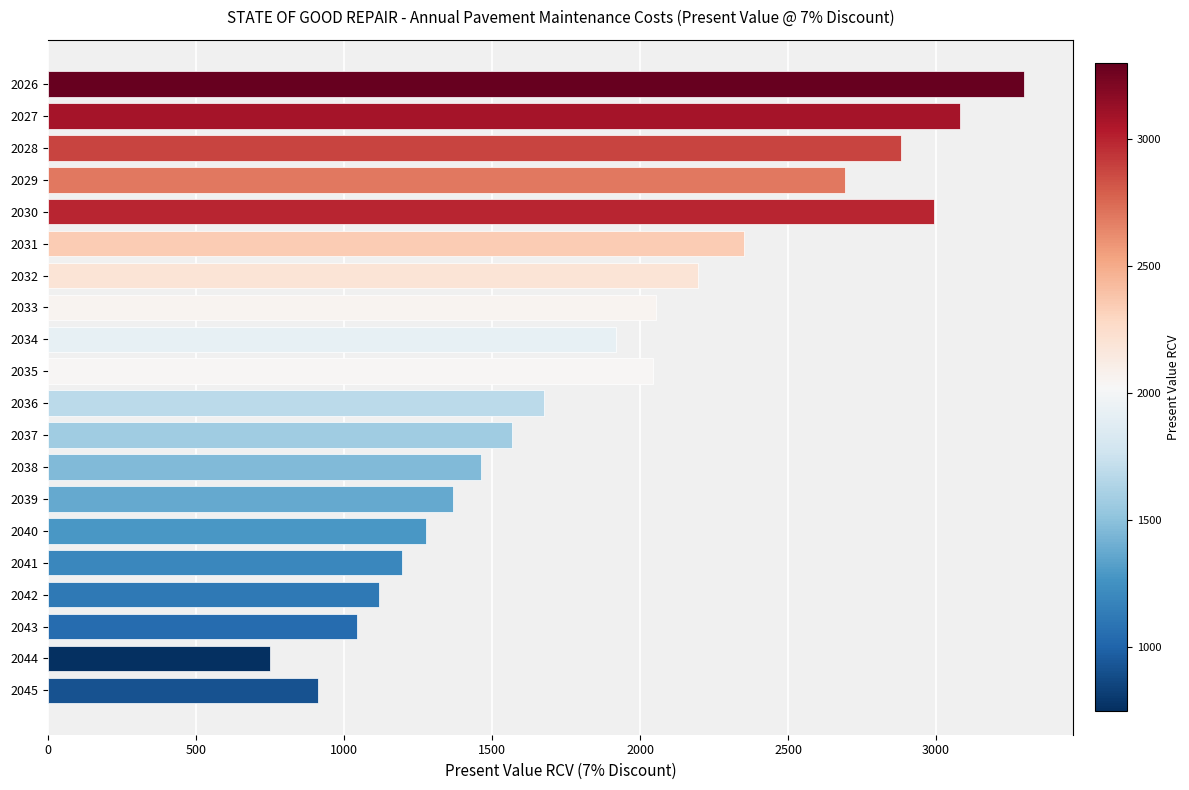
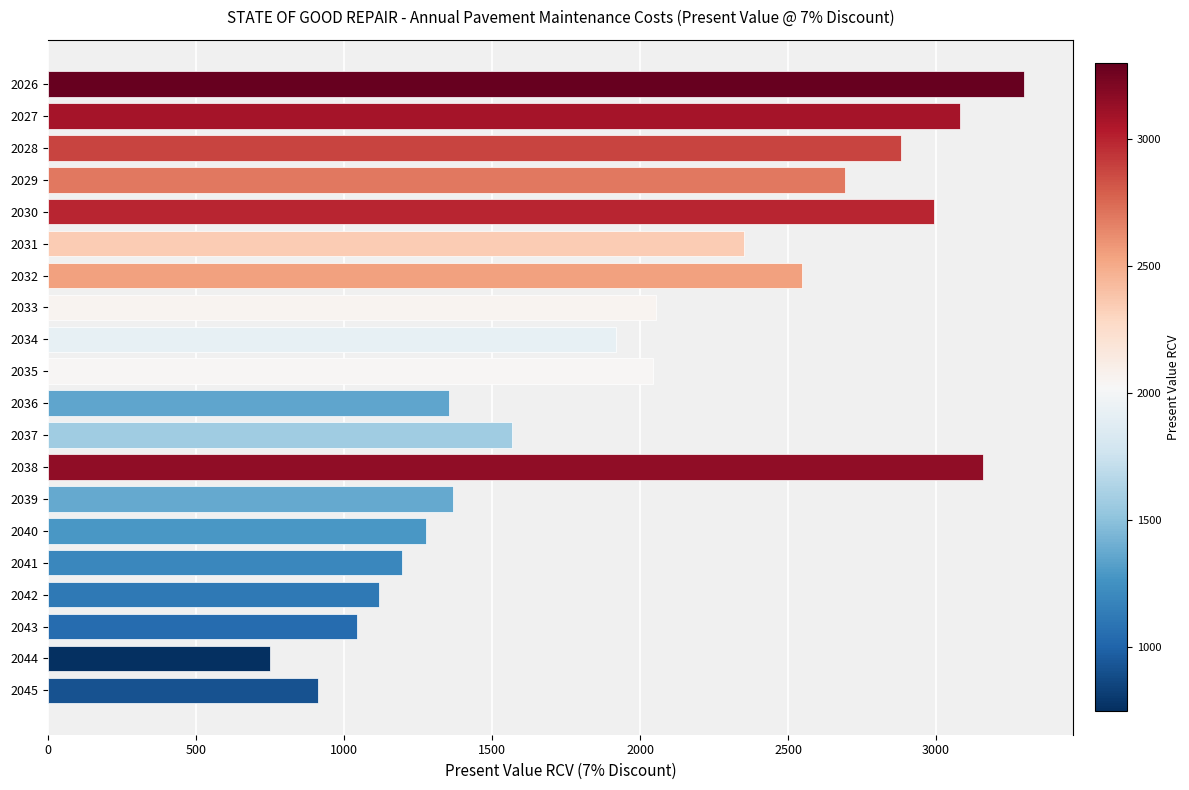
  {
    "2026": 3300,
    "2027": 3080,
    "2028": 2880,
    "2029": 2690,
    "2030": 2990,
    "2031": 2350,
-   "2032": 2200,
+   "2032": 2550,
    "2033": 2050,
    "2034": 1920,
    "2035": 2040,
-   "2036": 1680,
+   "2036": 1360,
    "2037": 1570,
-   "2038": 1460,
+   "2038": 3160,
    "2039": 1370,
    "2040": 1280,
    "2041": 1200,
    "2042": 1120,
    "2043": 1040,
    "2044": 750,
    "2045": 910
  }
